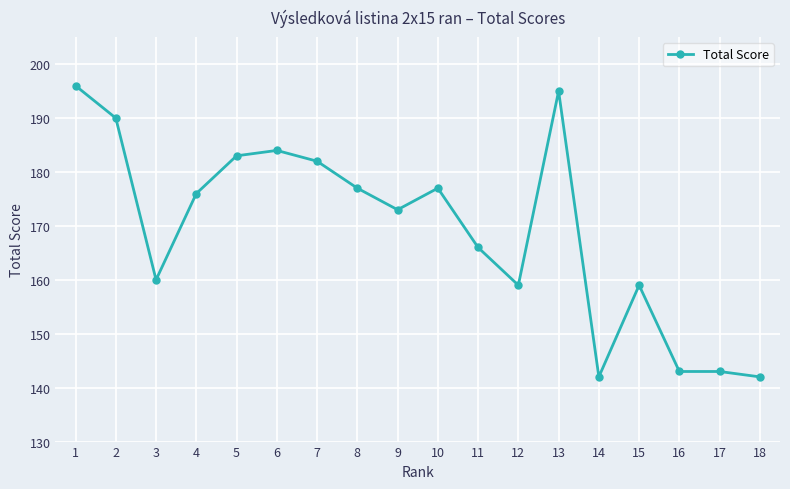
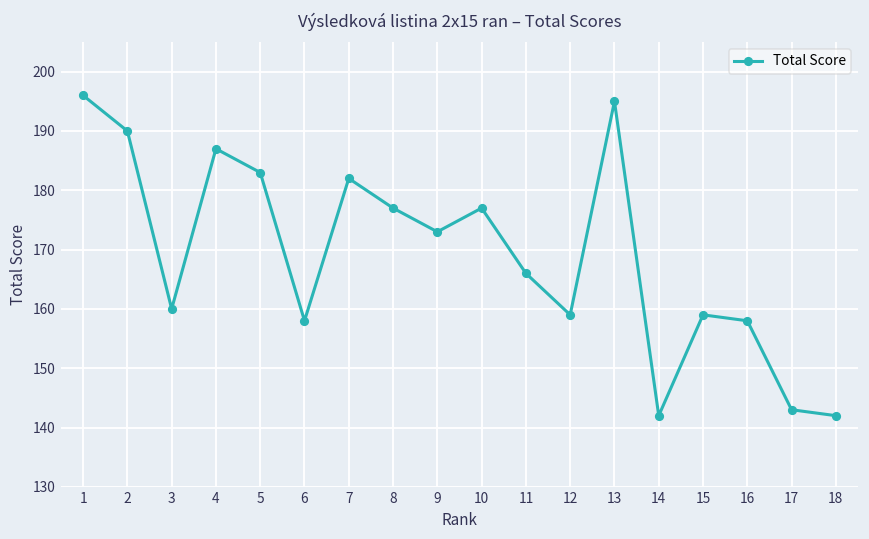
  {
    "1": 196,
    "2": 190,
    "3": 160,
-   "4": 176,
+   "4": 187,
    "5": 183,
-   "6": 184,
+   "6": 158,
    "7": 182,
    "8": 177,
    "9": 173,
    "10": 177,
    "11": 166,
    "12": 159,
    "13": 195,
    "14": 142,
    "15": 159,
-   "16": 143,
+   "16": 158,
    "17": 143,
    "18": 142
  }
